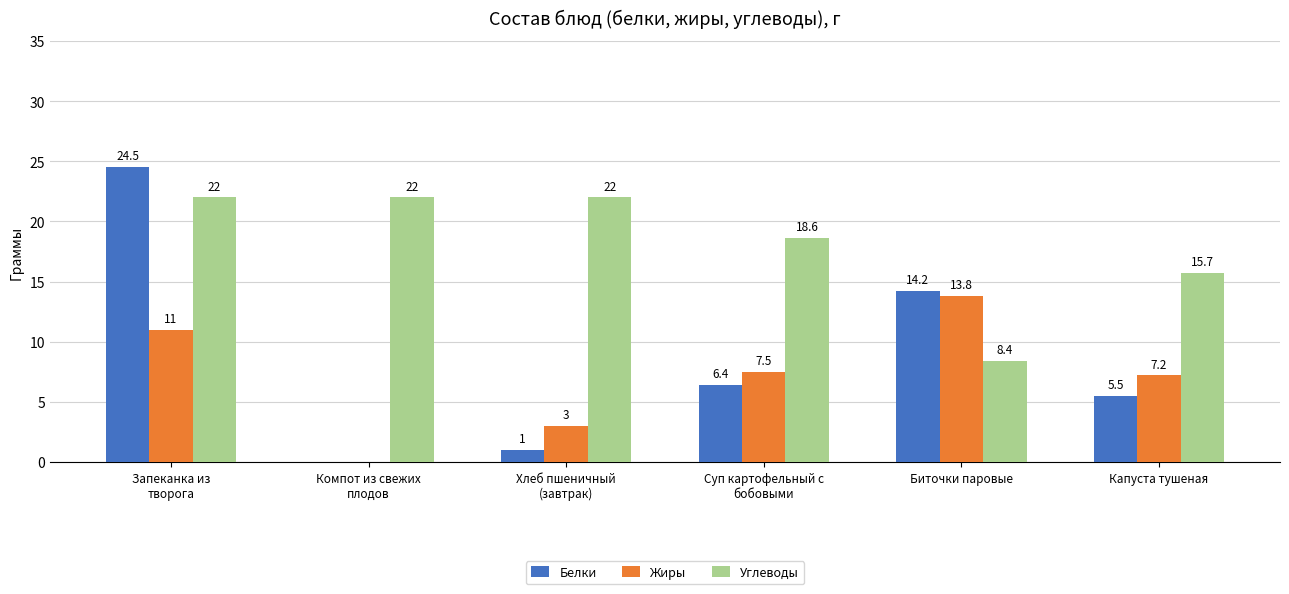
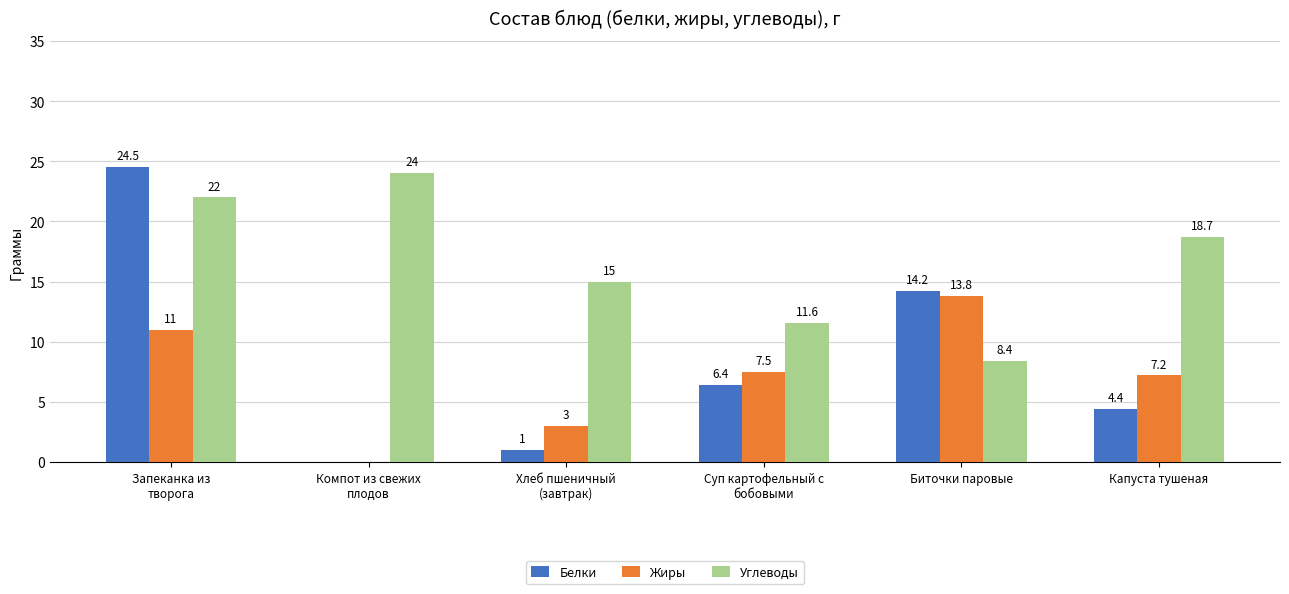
  {
    "Белки": {
      "Запеканка из творога": 24.5,
      "Хлеб пшеничный (завтрак)": 1,
      "Суп картофельный с бобовыми": 6.4,
      "Биточки паровые": 14.2,
-     "Капуста тушеная": 5.5
+     "Капуста тушеная": 4.4
    },
    "Жиры": {
      "Запеканка из творога": 11,
      "Хлеб пшеничный (завтрак)": 3,
      "Суп картофельный с бобовыми": 7.5,
      "Биточки паровые": 13.8,
      "Капуста тушеная": 7.2
    },
    "Углеводы": {
      "Запеканка из творога": 22,
-     "Компот из свежих плодов": 22,
-     "Хлеб пшеничный (завтрак)": 22,
-     "Суп картофельный с бобовыми": 18.6,
+     "Компот из свежих плодов": 24,
+     "Хлеб пшеничный (завтрак)": 15,
+     "Суп картофельный с бобовыми": 11.6,
      "Биточки паровые": 8.4,
-     "Капуста тушеная": 15.7
+     "Капуста тушеная": 18.7
    }
  }
